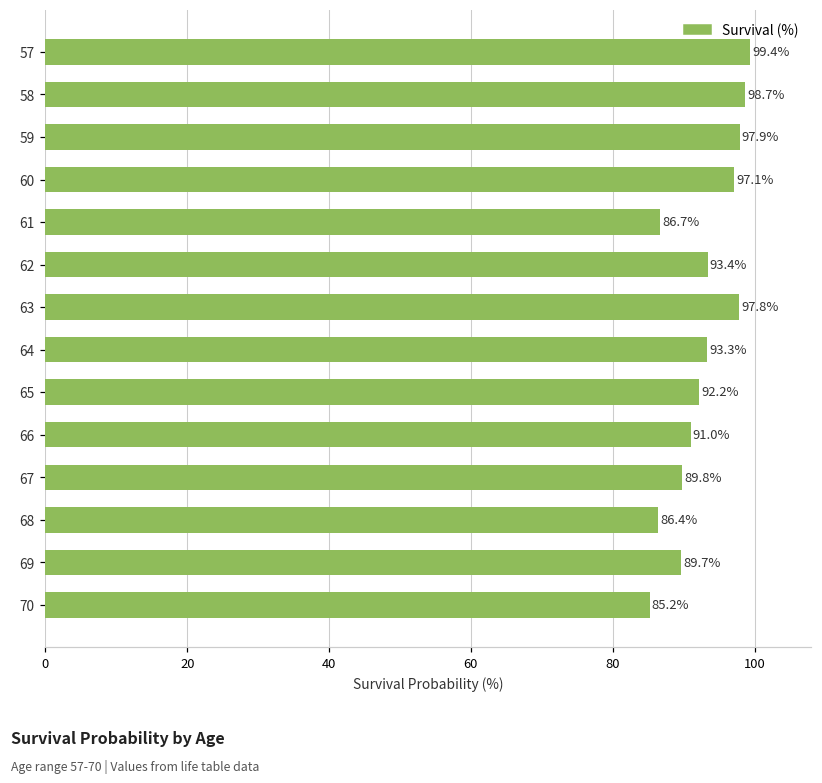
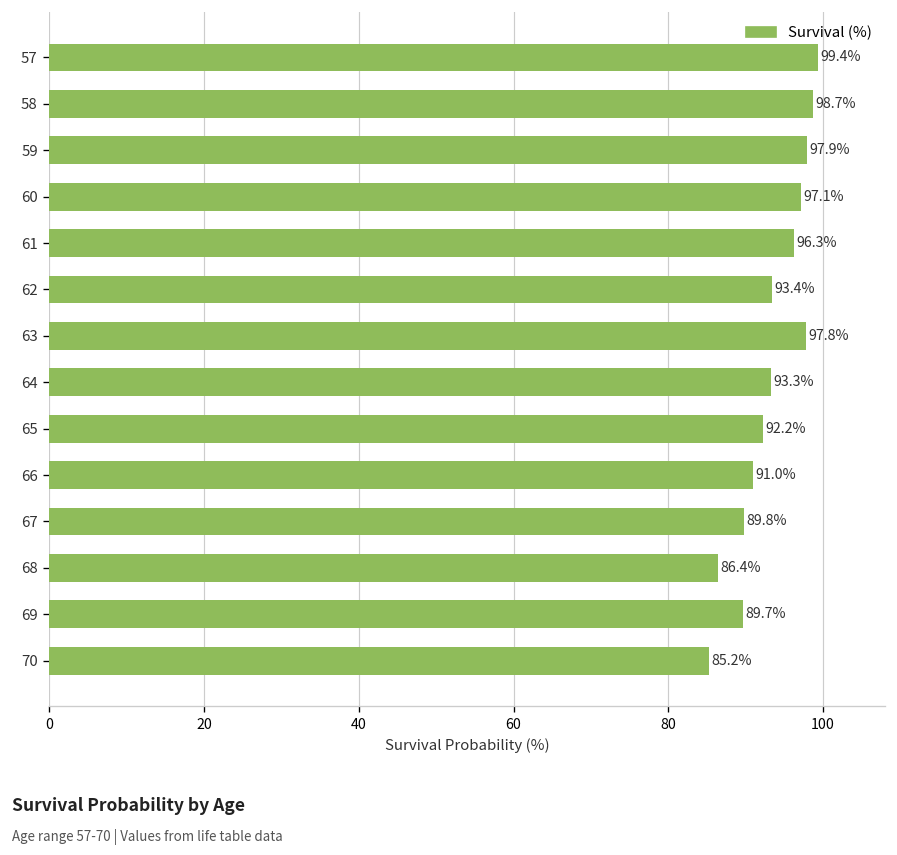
  {
    "57": "99.4%",
    "58": "98.7%",
    "59": "97.9%",
    "60": "97.1%",
-   "61": "86.7%",
+   "61": "96.3%",
    "62": "93.4%",
    "63": "97.8%",
    "64": "93.3%",
    "65": "92.2%",
    "66": "91.0%",
    "67": "89.8%",
    "68": "86.4%",
    "69": "89.7%",
    "70": "85.2%"
  }
